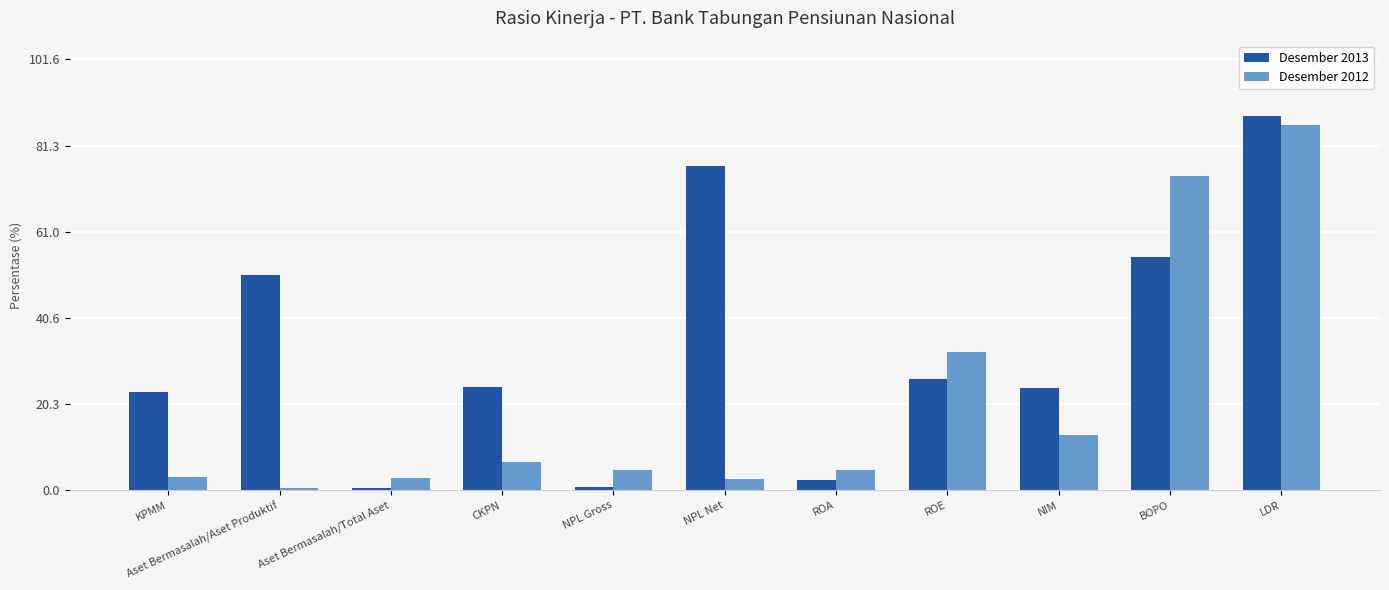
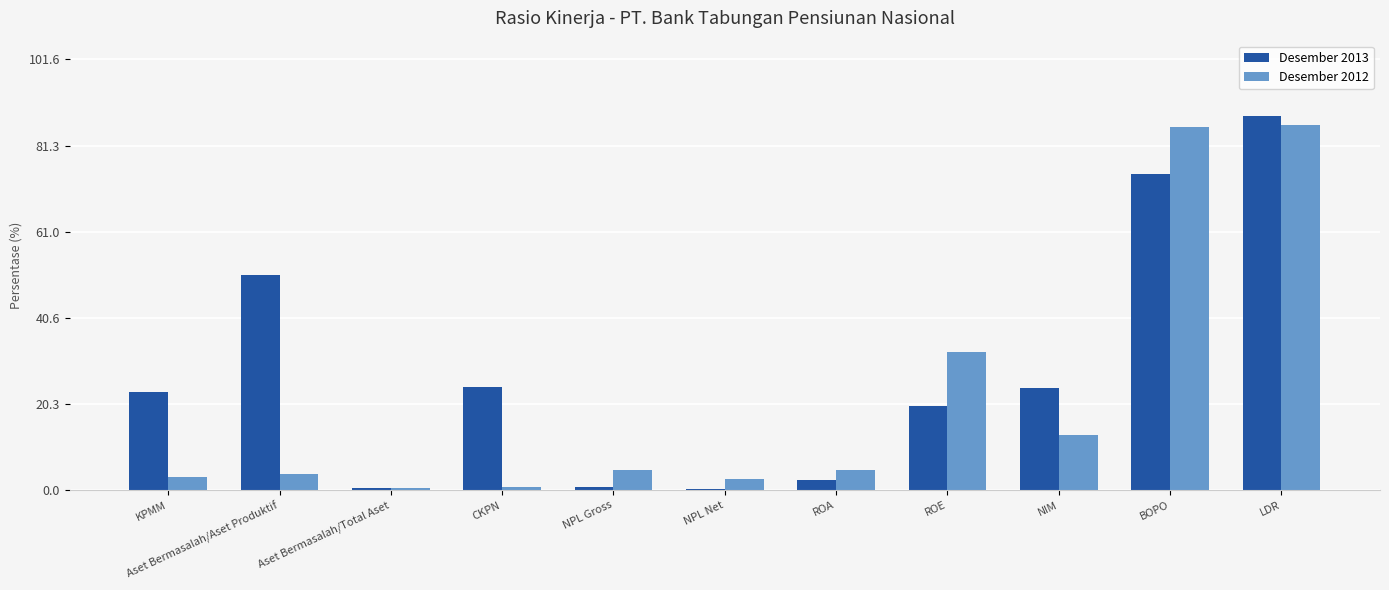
  {
    "Desember 2013": {
      "KPMM": 23,
      "Aset Bermasalah/Aset Produktif": 51,
      "CKPN": 24,
      "NPL Gross": 1,
-     "NPL Net": 76,
+     "NPL Net": 0,
      "ROA": 2,
-     "ROE": 26,
+     "ROE": 20,
      "NIM": 24,
-     "BOPO": 55,
+     "BOPO": 75,
      "LDR": 88
    },
    "Desember 2012": {
      "KPMM": 3,
-     "Aset Bermasalah/Aset Produktif": 0,
-     "Aset Bermasalah/Total Aset": 3,
-     "CKPN": 7,
+     "Aset Bermasalah/Aset Produktif": 4,
+     "Aset Bermasalah/Total Aset": 0,
+     "CKPN": 1,
      "NPL Gross": 5,
      "NPL Net": 3,
      "ROA": 5,
      "ROE": 33,
      "NIM": 13,
-     "BOPO": 74,
+     "BOPO": 86,
      "LDR": 86
    }
  }
